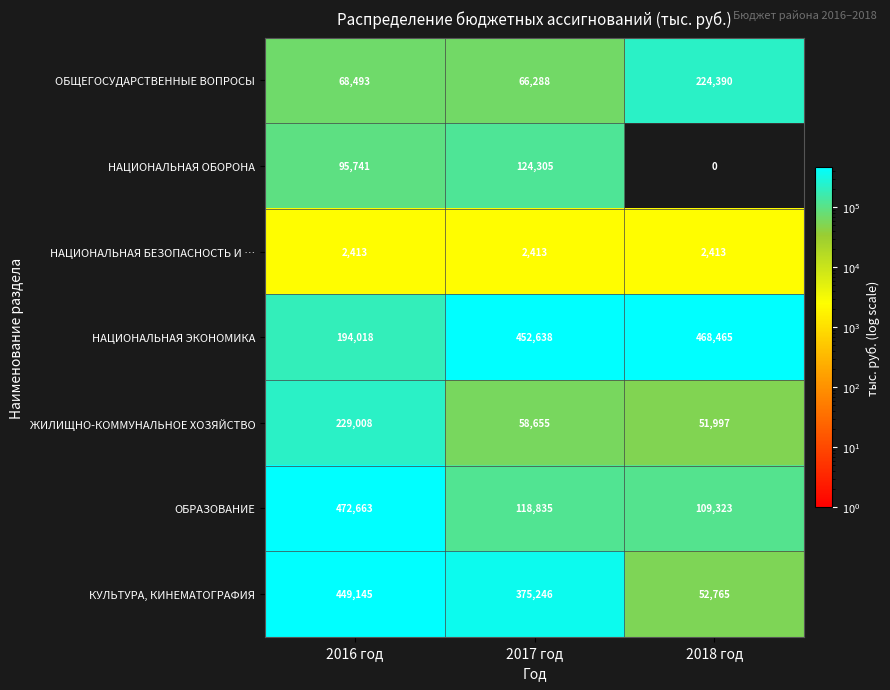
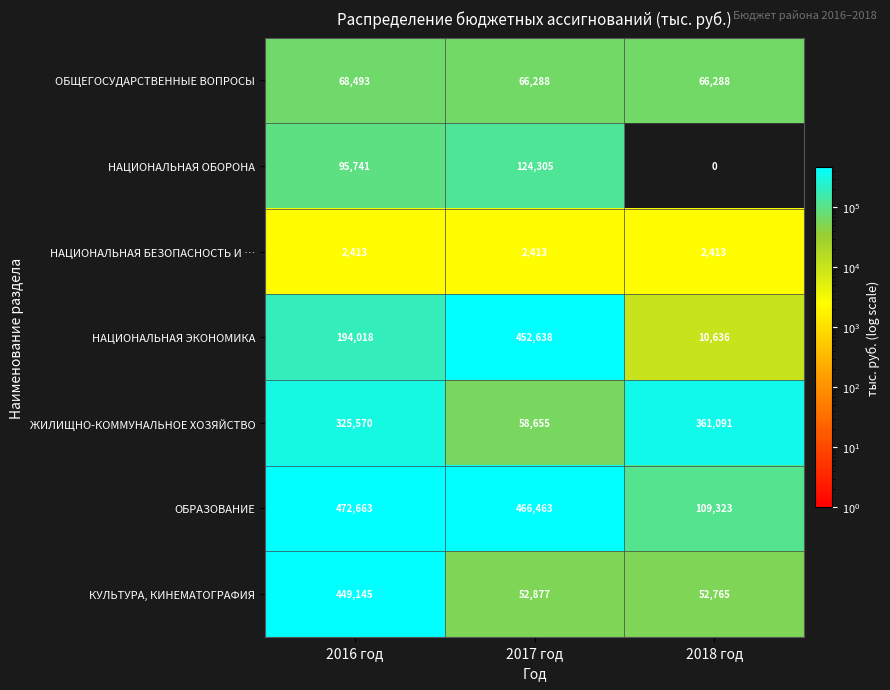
  {
    "ОБЩЕГОСУДАРСТВЕННЫЕ ВОПРОСЫ": {
      "2016 год": "68,493",
      "2017 год": "66,288",
-     "2018 год": "224,390"
+     "2018 год": "66,288"
    },
    "НАЦИОНАЛЬНАЯ ОБОРОНА": {
      "2016 год": "95,741",
      "2017 год": "124,305",
      "2018 год": "0"
    },
    "НАЦИОНАЛЬНАЯ БЕЗОПАСНОСТЬ И …": {
      "2016 год": "2,413",
      "2017 год": "2,413",
      "2018 год": "2,413"
    },
    "НАЦИОНАЛЬНАЯ ЭКОНОМИКА": {
      "2016 год": "194,018",
      "2017 год": "452,638",
-     "2018 год": "468,465"
+     "2018 год": "10,636"
    },
    "ЖИЛИЩНО-КОММУНАЛЬНОЕ ХОЗЯЙСТВО": {
-     "2016 год": "229,008",
+     "2016 год": "325,570",
      "2017 год": "58,655",
-     "2018 год": "51,997"
+     "2018 год": "361,091"
    },
    "ОБРАЗОВАНИЕ": {
      "2016 год": "472,663",
-     "2017 год": "118,835",
+     "2017 год": "466,463",
      "2018 год": "109,323"
    },
    "КУЛЬТУРА, КИНЕМАТОГРАФИЯ": {
      "2016 год": "449,145",
-     "2017 год": "375,246",
+     "2017 год": "52,877",
      "2018 год": "52,765"
    }
  }
